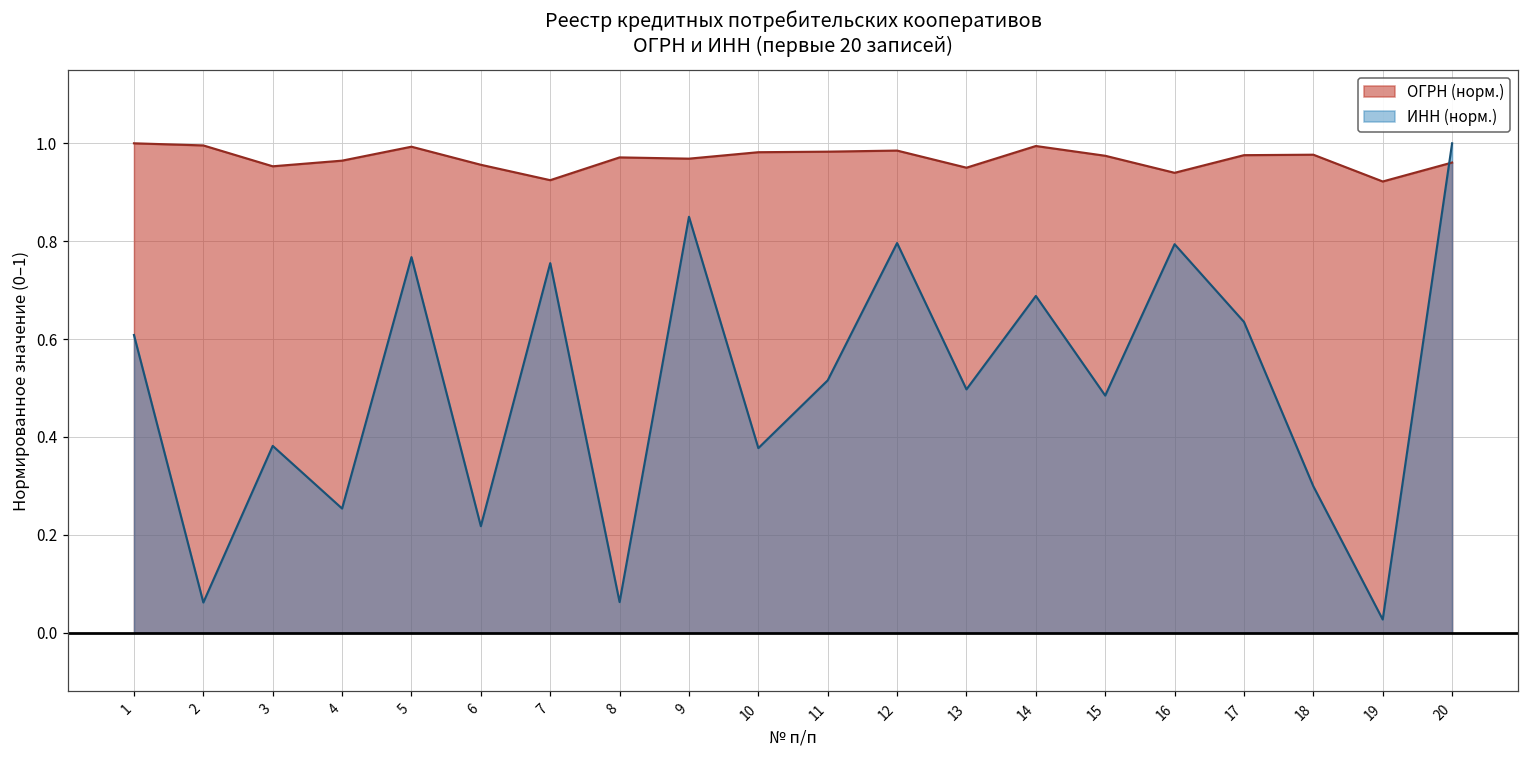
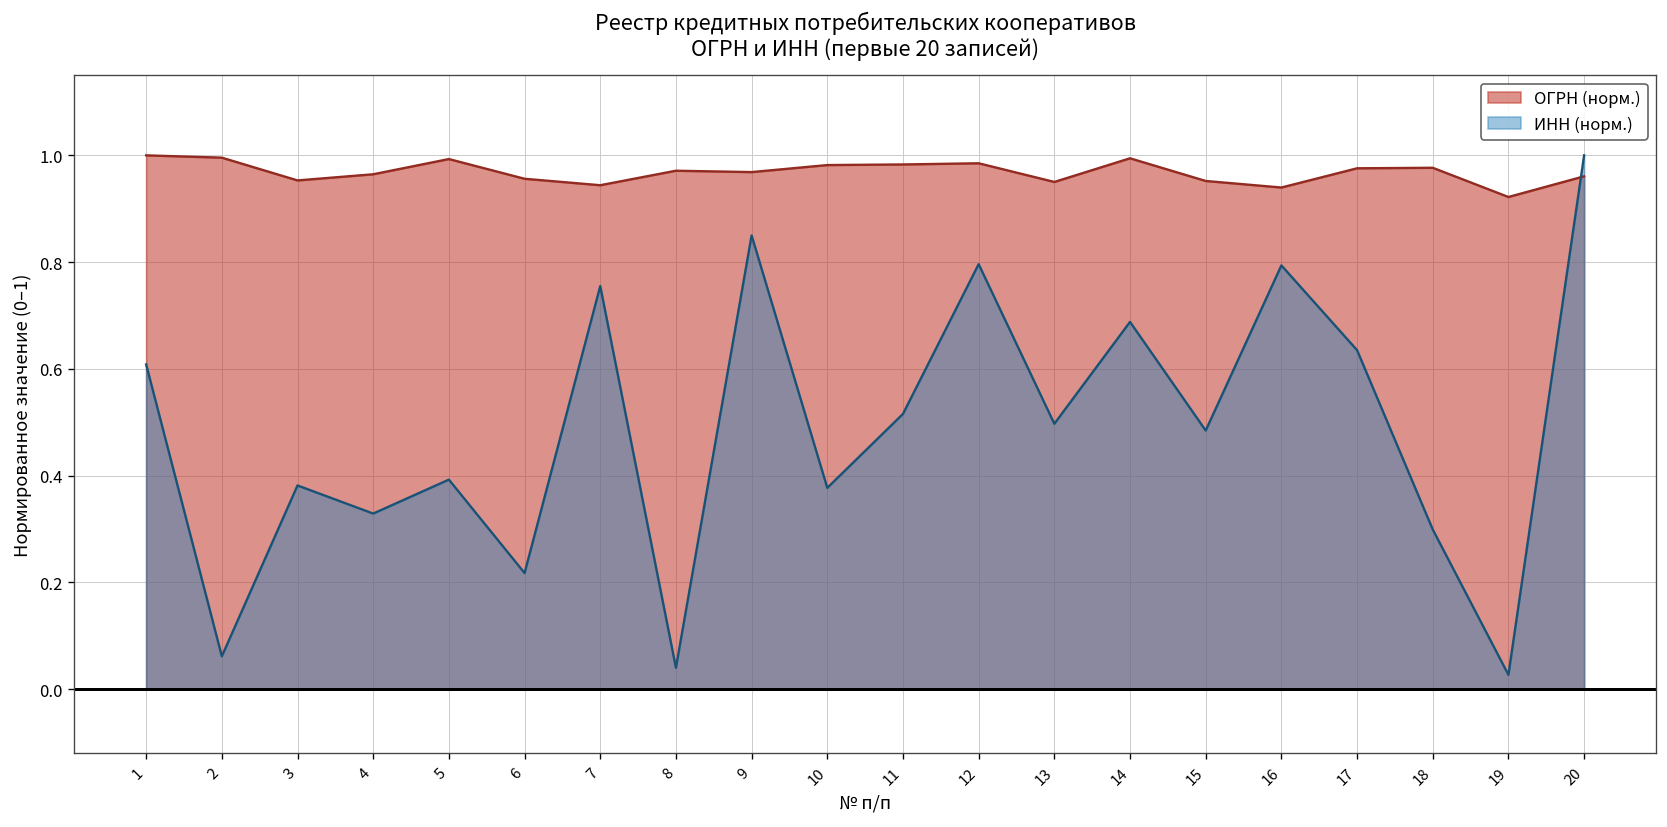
  {
    "ОГРН (норм.)": {
      "1": 1.00,
      "2": 1.00,
      "3": 0.95,
      "4": 0.96,
      "5": 0.99,
      "6": 0.96,
-     "7": 0.92,
+     "7": 0.94,
      "8": 0.97,
      "9": 0.97,
      "10": 0.98,
      "11": 0.98,
      "12": 0.99,
      "13": 0.95,
      "14": 0.99,
-     "15": 0.97,
+     "15": 0.95,
      "16": 0.94,
      "17": 0.98,
      "18": 0.98,
      "19": 0.92,
      "20": 0.96
    },
    "ИНН (норм.)": {
      "1": 0.61,
      "2": 0.06,
      "3": 0.38,
-     "4": 0.25,
-     "5": 0.77,
+     "4": 0.33,
+     "5": 0.39,
      "6": 0.22,
      "7": 0.76,
-     "8": 0.06,
+     "8": 0.04,
      "9": 0.85,
      "10": 0.38,
      "11": 0.52,
      "12": 0.80,
      "13": 0.50,
      "14": 0.69,
      "15": 0.48,
      "16": 0.79,
      "17": 0.64,
      "18": 0.30,
      "19": 0.03,
      "20": 1.00
    }
  }
